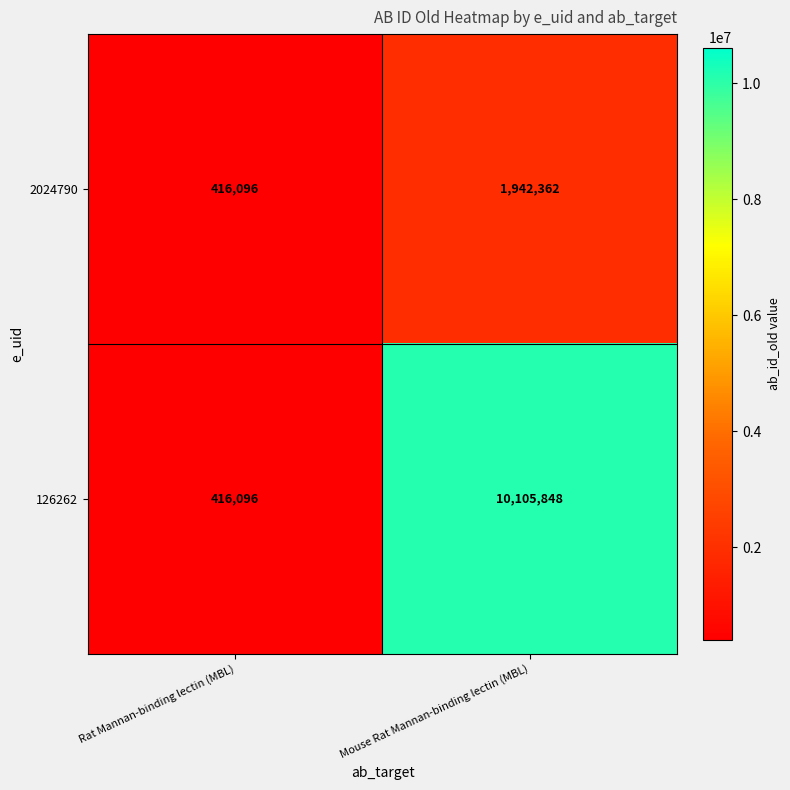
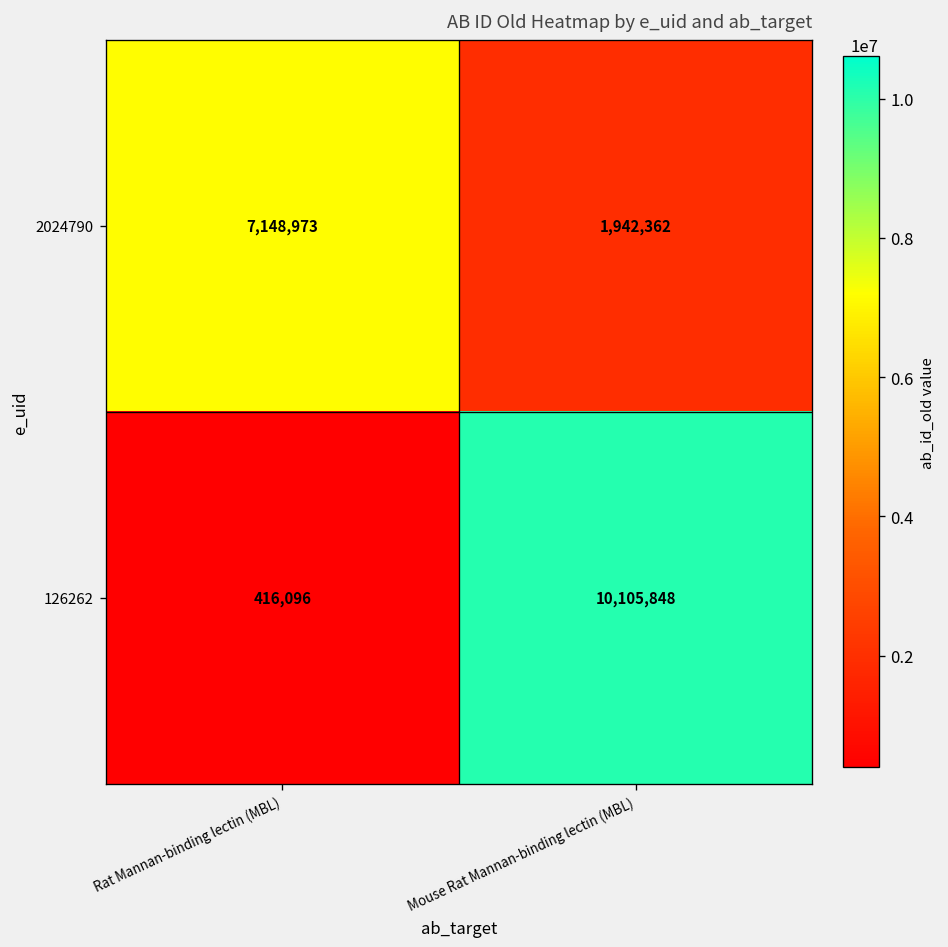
  {
    "2024790": {
-     "Rat Mannan-binding lectin (MBL)": "416,096",
+     "Rat Mannan-binding lectin (MBL)": "7,148,973",
      "Mouse Rat Mannan-binding lectin (MBL)": "1,942,362"
    },
    "126262": {
      "Rat Mannan-binding lectin (MBL)": "416,096",
      "Mouse Rat Mannan-binding lectin (MBL)": "10,105,848"
    }
  }
